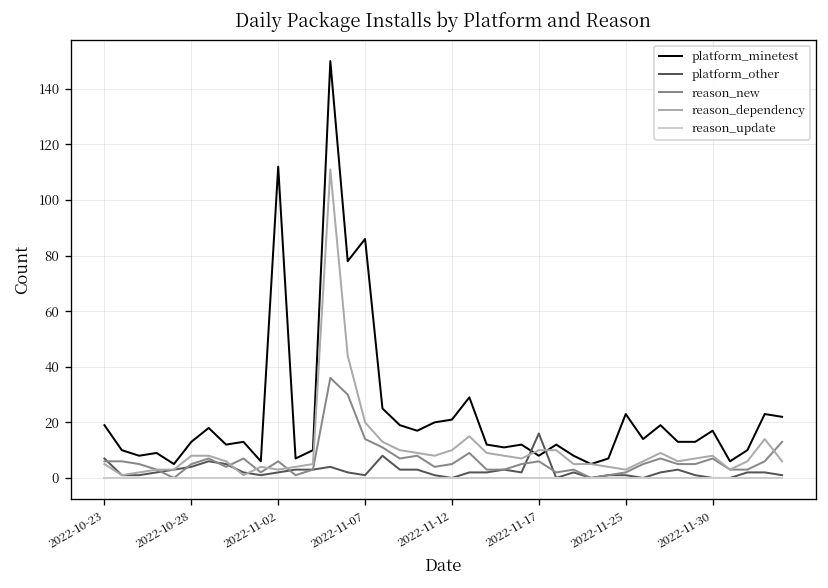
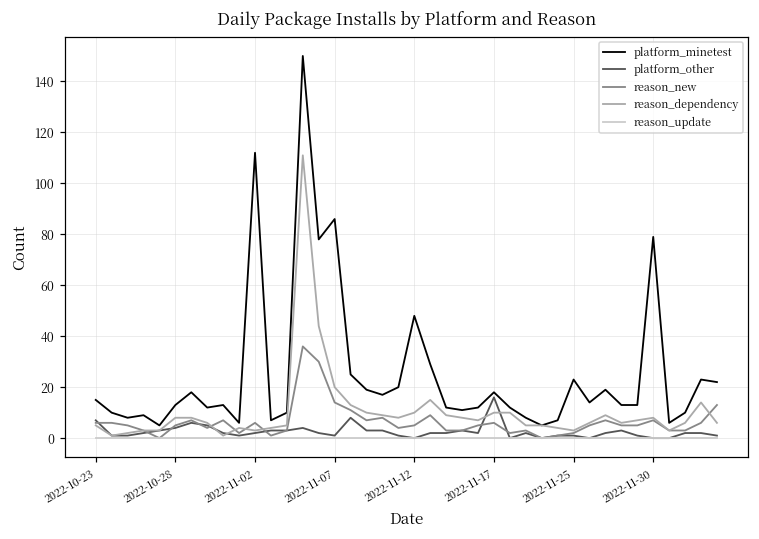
  {
    "platform_minetest": {
-     "2022-10-23": 19,
+     "2022-10-23": 15,
      "2022-10-28": 13,
      "2022-11-02": 112,
      "2022-11-07": 86,
-     "2022-11-12": 21,
-     "2022-11-17": 8,
+     "2022-11-12": 48,
+     "2022-11-17": 18,
      "2022-11-25": 23,
-     "2022-11-30": 17
+     "2022-11-30": 79
    },
    "platform_other": {
      "2022-11-17": 16
    }
  }
